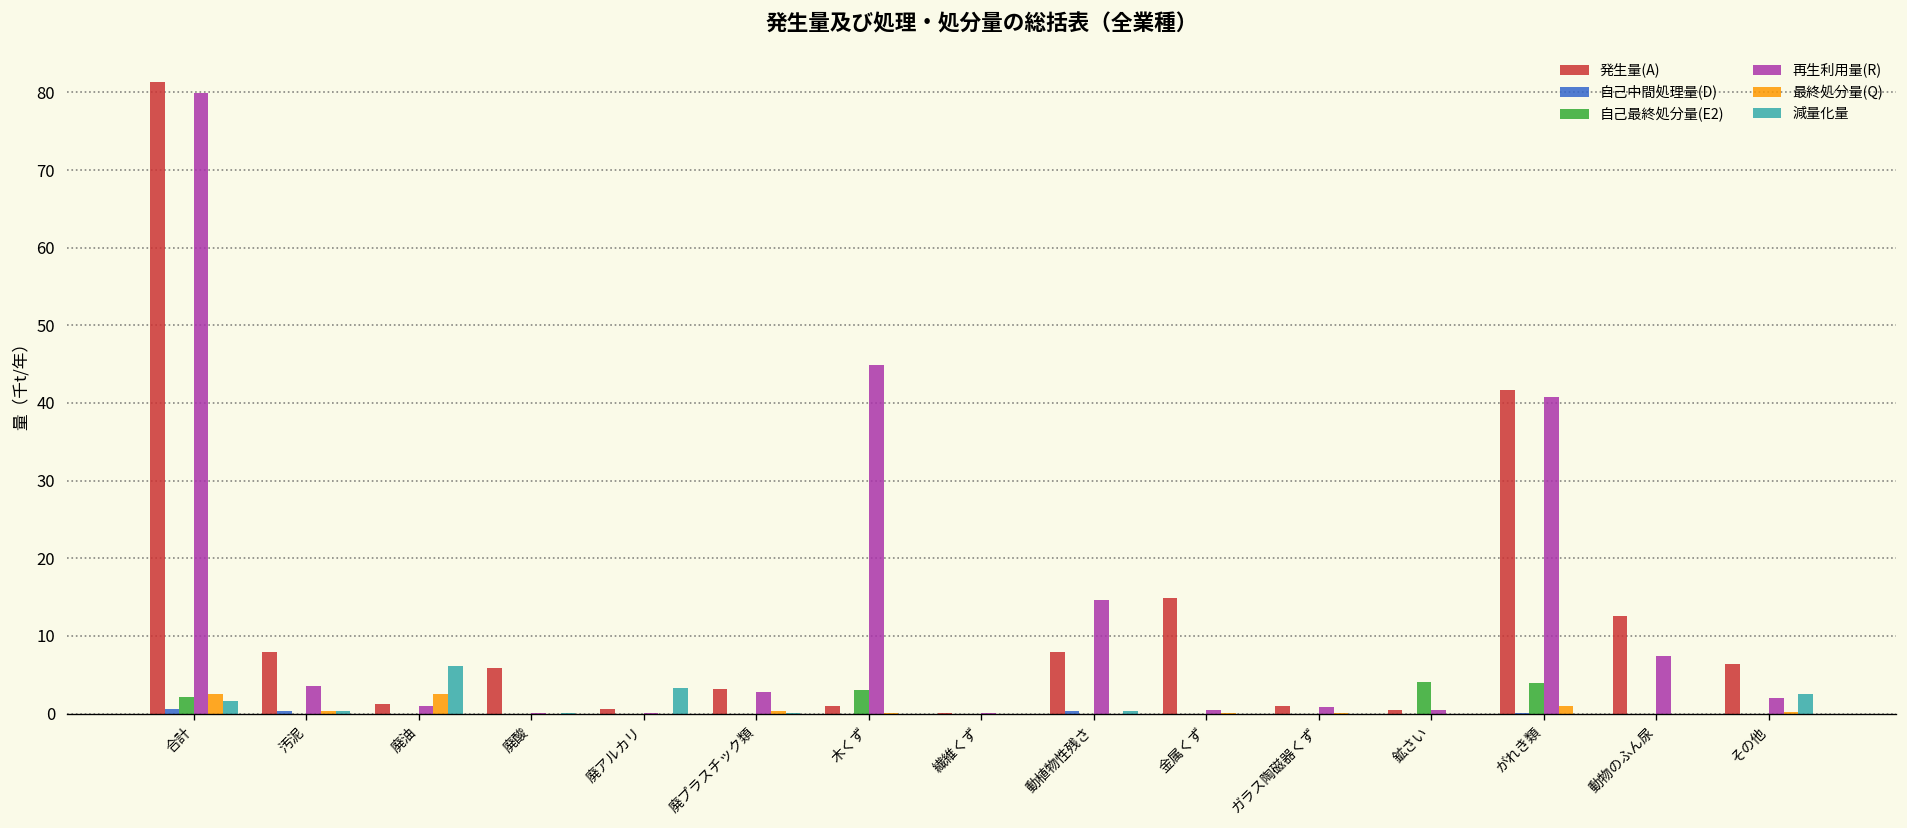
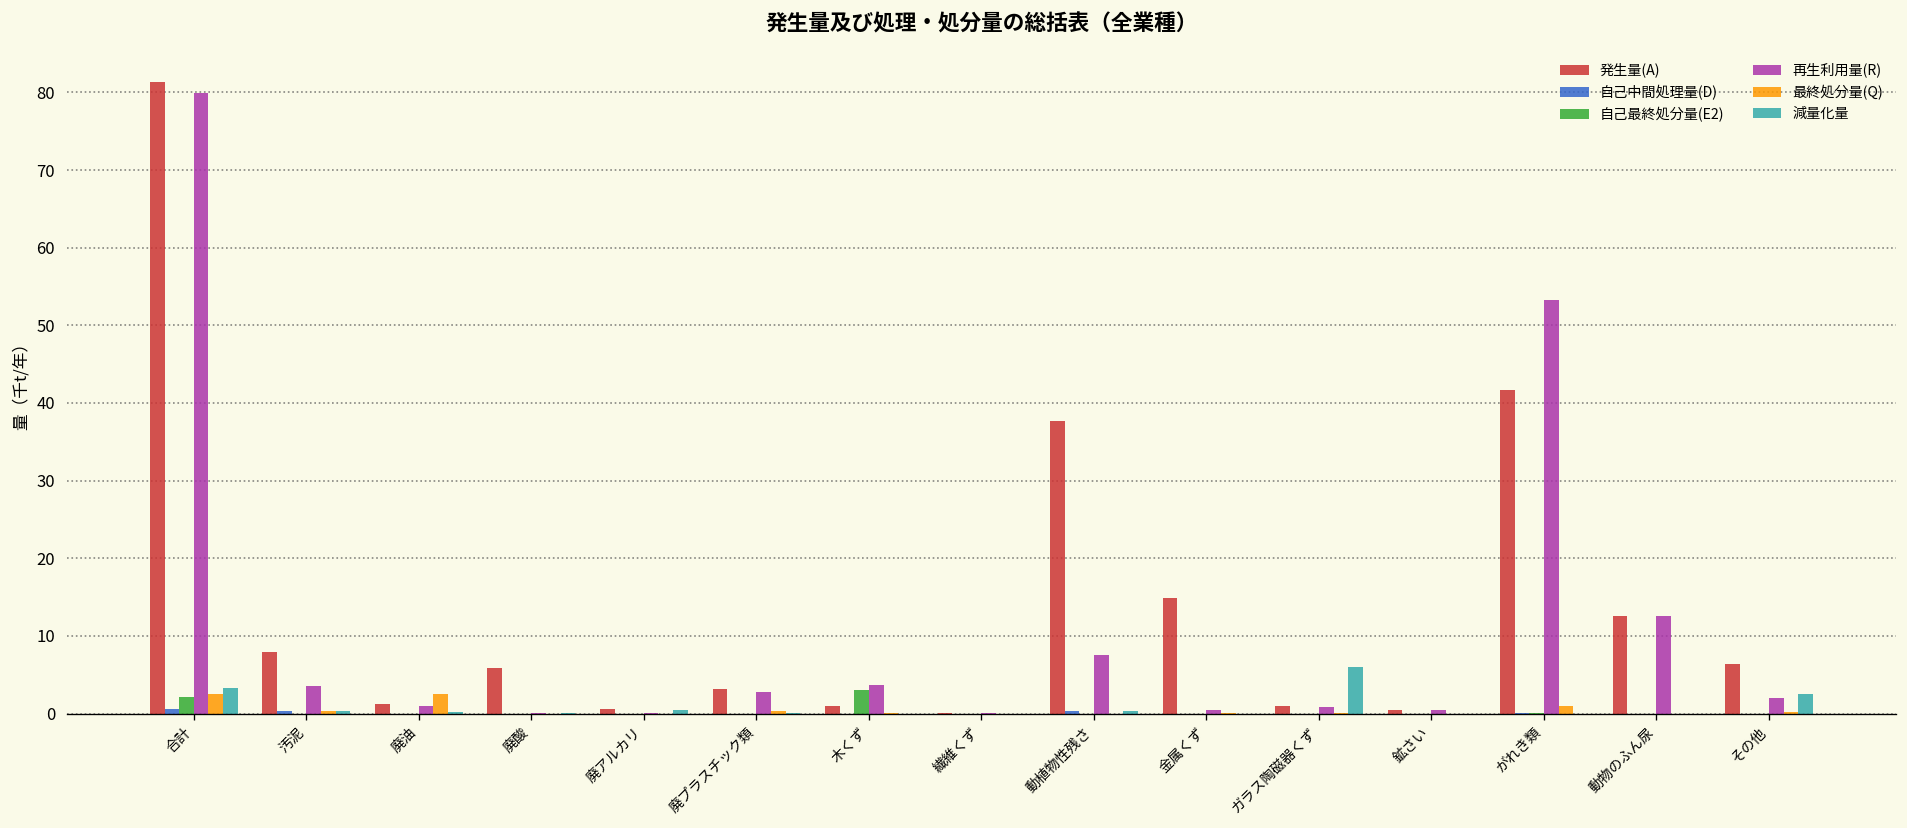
  {
    "発生量(A)": {
      "合計": 81,
      "汚泥": 8,
      "廃油": 1,
      "廃酸": 6,
      "廃アルカリ": 1,
      "廃プラスチック類": 3,
      "木くず": 1,
-     "動植物性残さ": 8,
+     "動植物性残さ": 38,
      "金属くず": 15,
      "ガラス陶磁器くず": 1,
      "鉱さい": 0,
      "がれき類": 42,
      "動物のふん尿": 13,
      "その他": 6
    },
    "自己中間処理量(D)": {
      "合計": 1,
      "廃油": 0,
      "廃酸": 0,
      "廃アルカリ": 0,
      "廃プラスチック類": 0,
      "木くず": 0,
      "繊維くず": 0,
      "金属くず": 0,
      "ガラス陶磁器くず": 0,
      "鉱さい": 0,
      "動物のふん尿": 0,
      "その他": 0
    },
    "自己最終処分量(E2)": {
      "合計": 2,
      "汚泥": 0,
      "廃油": 0,
      "廃酸": 0,
      "廃アルカリ": 0,
      "廃プラスチック類": 0,
      "木くず": 3,
      "繊維くず": 0,
      "動植物性残さ": 0,
      "金属くず": 0,
      "ガラス陶磁器くず": 0,
-     "鉱さい": 4,
-     "がれき類": 4,
+     "鉱さい": 0,
+     "がれき類": 0,
      "動物のふん尿": 0,
      "その他": 0
    },
    "再生利用量(R)": {
      "合計": 80,
      "汚泥": 4,
      "廃油": 1,
      "廃プラスチック類": 3,
-     "木くず": 45,
-     "動植物性残さ": 15,
+     "木くず": 4,
+     "動植物性残さ": 8,
      "金属くず": 0,
      "ガラス陶磁器くず": 1,
      "鉱さい": 0,
-     "がれき類": 41,
-     "動物のふん尿": 7,
+     "がれき類": 53,
+     "動物のふん尿": 13,
      "その他": 2
    },
    "最終処分量(Q)": {
      "合計": 2,
      "廃油": 2,
      "繊維くず": 0,
      "鉱さい": 0,
      "がれき類": 1,
      "動物のふん尿": 0
    },
    "減量化量": {
-     "合計": 2,
-     "廃油": 6,
-     "廃アルカリ": 3,
+     "合計": 3,
+     "廃油": 0,
+     "廃アルカリ": 1,
      "繊維くず": 0,
-     "ガラス陶磁器くず": 0,
+     "ガラス陶磁器くず": 6,
      "鉱さい": 0,
      "動物のふん尿": 0,
      "その他": 2
    }
  }
